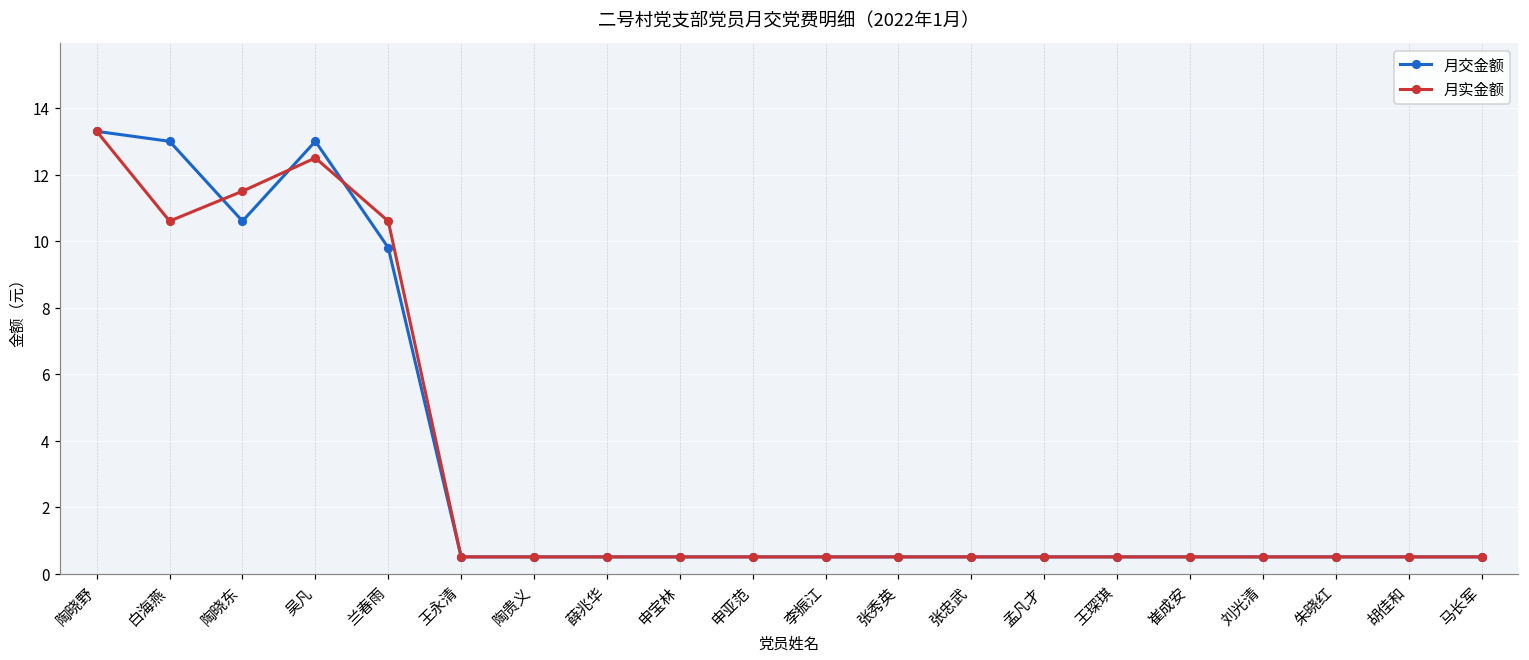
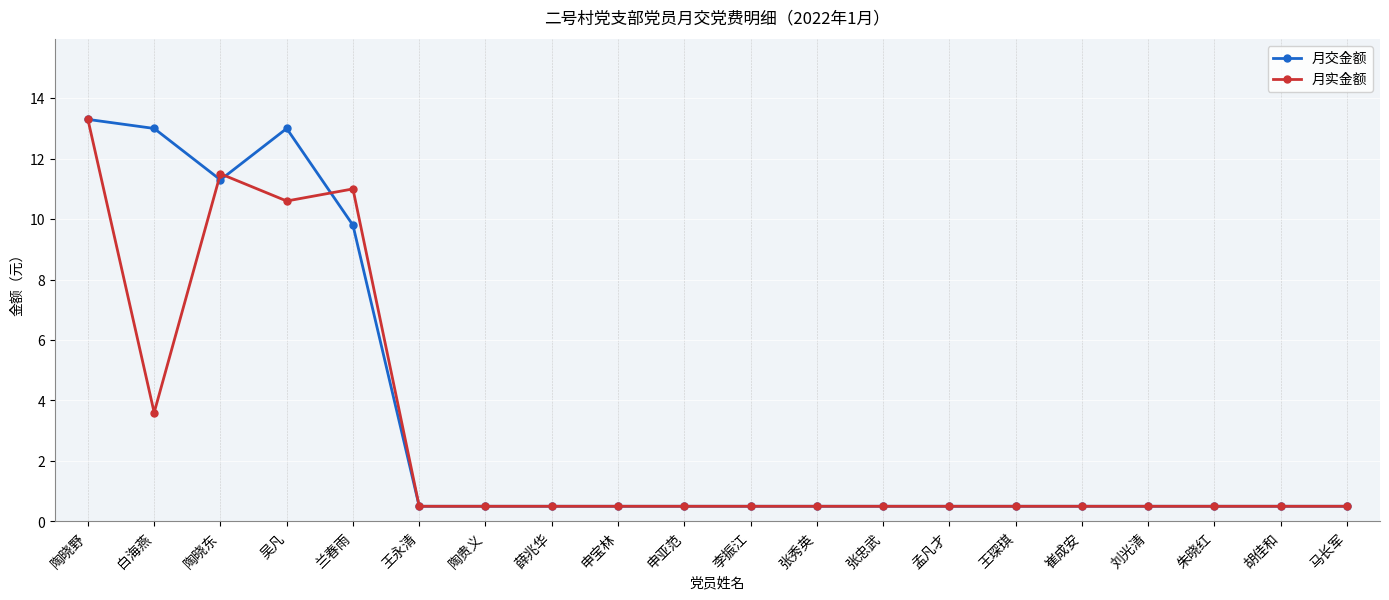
  {
    "月交金额": {
      "白海燕": 13.0,
-     "陶晓东": 10.6,
+     "陶晓东": 11.3,
      "吴凡": 13.0,
      "兰春雨": 9.8
    },
    "月实金额": {
-     "白海燕": 10.6,
+     "白海燕": 3.6,
      "陶晓东": 11.5,
-     "吴凡": 12.5,
-     "兰春雨": 10.6
+     "吴凡": 10.6,
+     "兰春雨": 11.0
    }
  }
